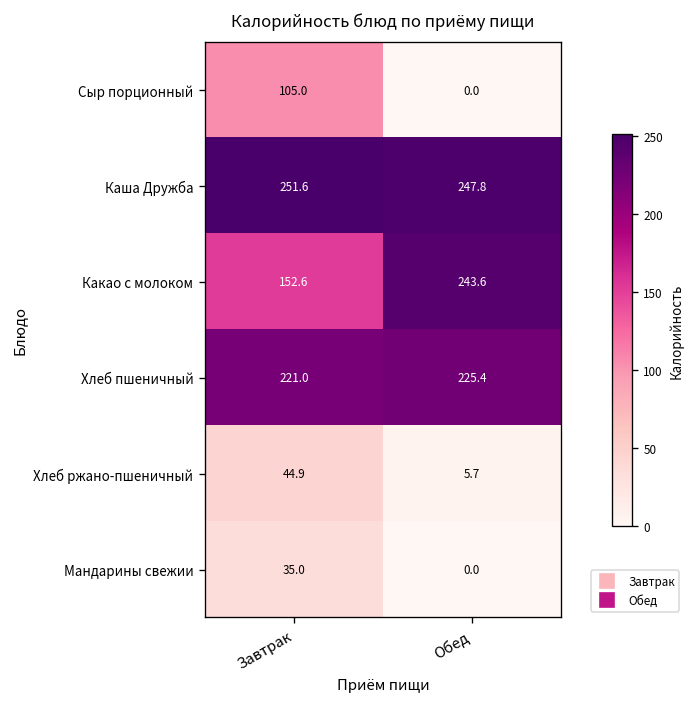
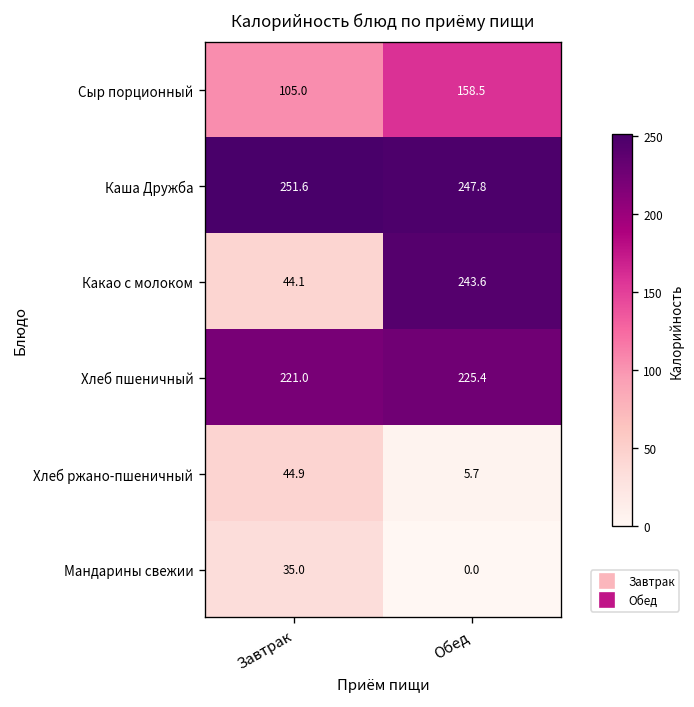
  {
    "Сыр порционный": {
      "Завтрак": 105.0,
-     "Обед": 0.0
+     "Обед": 158.5
    },
    "Каша Дружба": {
      "Завтрак": 251.6,
      "Обед": 247.8
    },
    "Какао с молоком": {
-     "Завтрак": 152.6,
+     "Завтрак": 44.1,
      "Обед": 243.6
    },
    "Хлеб пшеничный": {
      "Завтрак": 221.0,
      "Обед": 225.4
    },
    "Хлеб ржано-пшеничный": {
      "Завтрак": 44.9,
      "Обед": 5.7
    },
    "Мандарины свежии": {
      "Завтрак": 35.0,
      "Обед": 0.0
    }
  }
